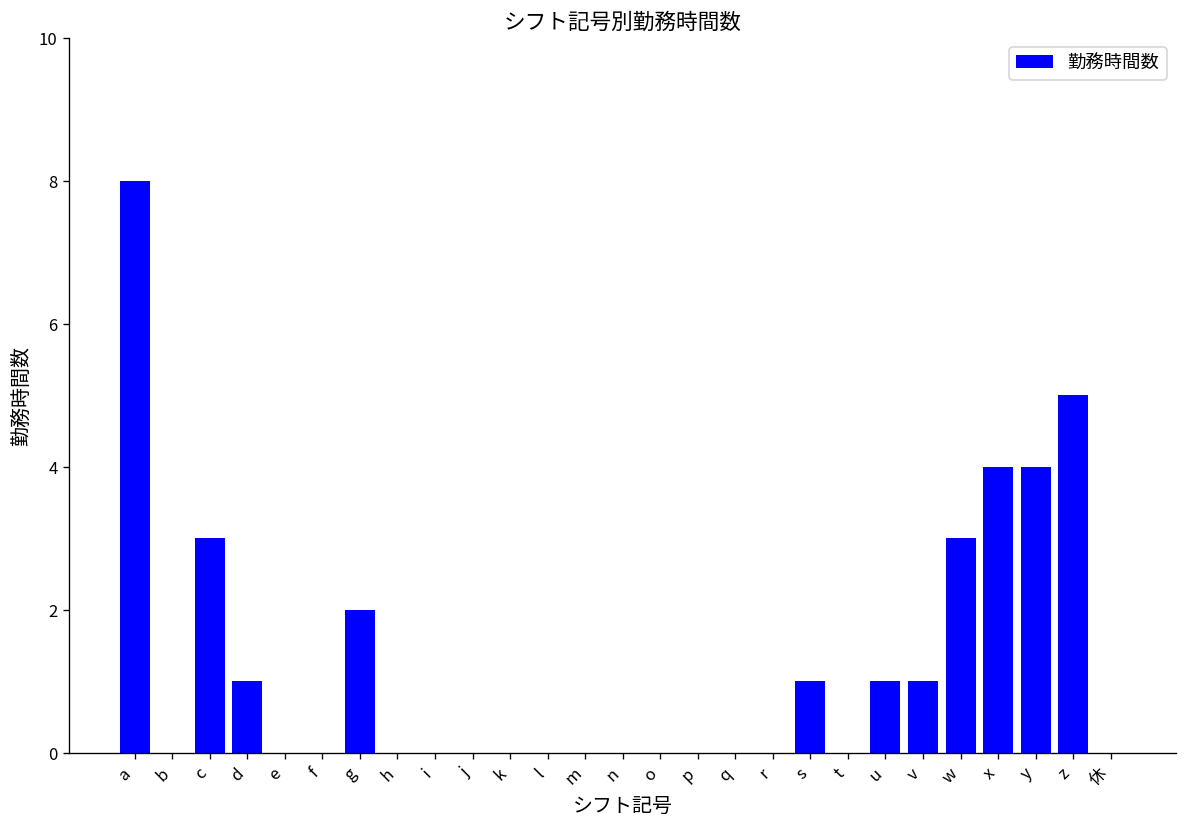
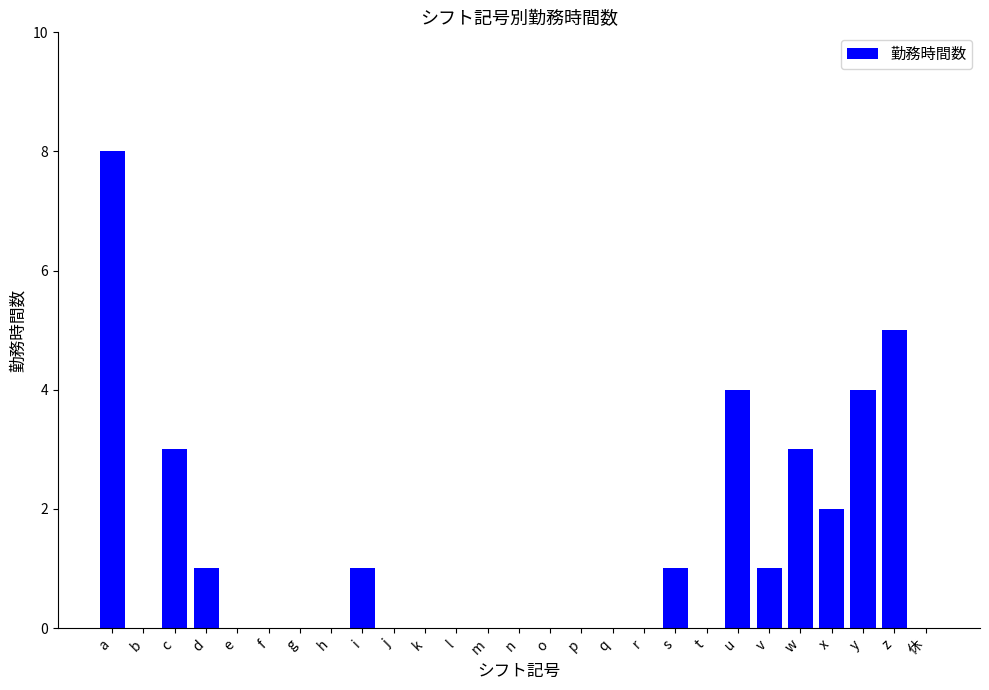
  {
    "a": 8,
    "b": 0,
    "c": 3,
    "d": 1,
    "e": 0,
    "f": 0,
-   "g": 2,
+   "g": 0,
    "h": 0,
-   "i": 0,
+   "i": 1,
    "j": 0,
    "k": 0,
    "l": 0,
    "m": 0,
    "n": 0,
    "o": 0,
    "p": 0,
    "q": 0,
    "r": 0,
    "s": 1,
    "t": 0,
-   "u": 1,
+   "u": 4,
    "v": 1,
    "w": 3,
-   "x": 4,
+   "x": 2,
    "y": 4,
    "z": 5,
    "休": 0
  }
